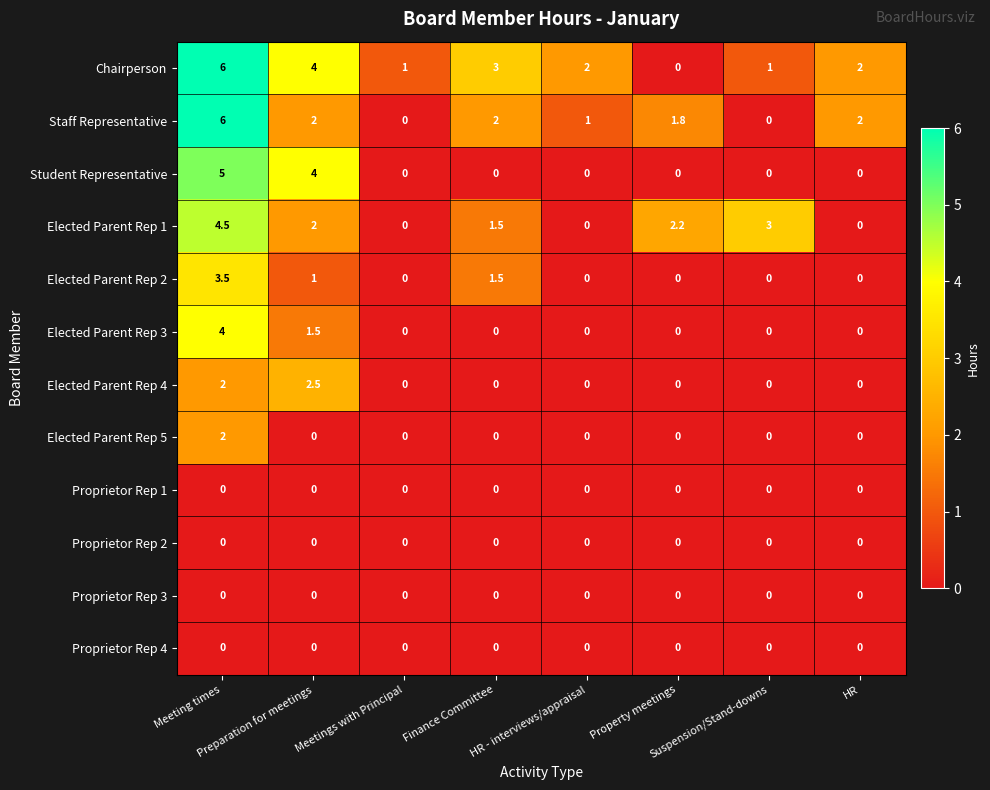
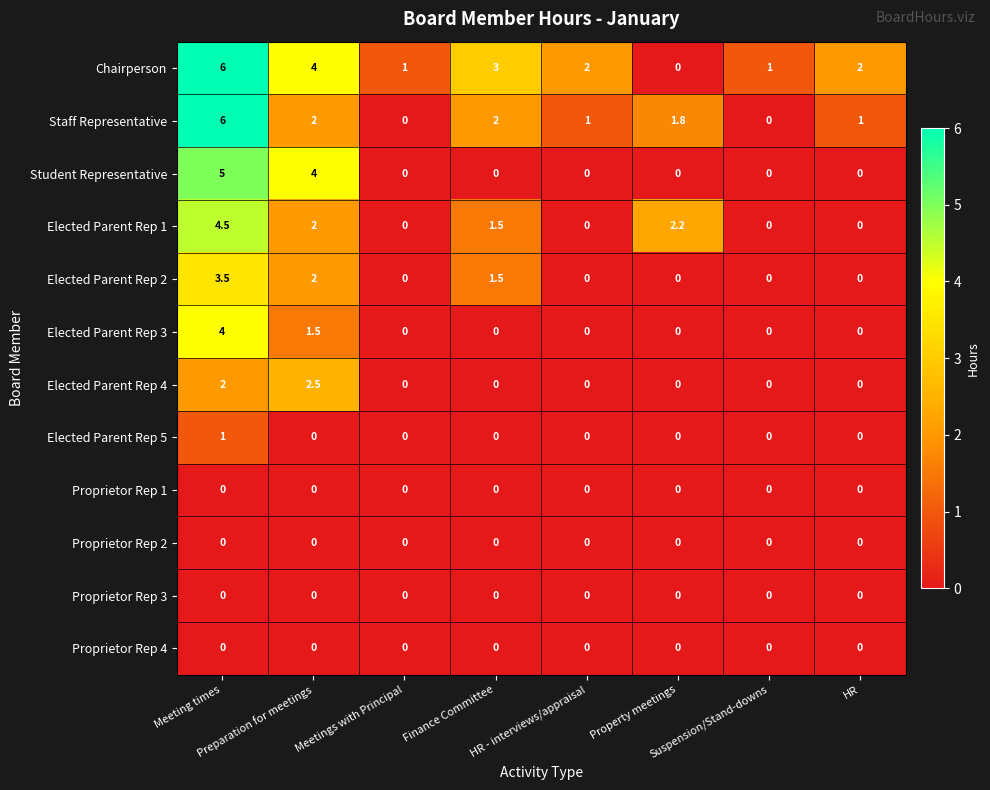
  {
    "Chairperson": {
      "Meeting times": 6,
      "Preparation for meetings": 4,
      "Meetings with Principal": 1,
      "Finance Committee": 3,
      "HR - interviews/appraisal": 2,
      "Property meetings": 0,
      "Suspension/Stand-downs": 1,
      "HR": 2
    },
    "Staff Representative": {
      "Meeting times": 6,
      "Preparation for meetings": 2,
      "Meetings with Principal": 0,
      "Finance Committee": 2,
      "HR - interviews/appraisal": 1,
      "Property meetings": 1.8,
      "Suspension/Stand-downs": 0,
-     "HR": 2
+     "HR": 1
    },
    "Student Representative": {
      "Meeting times": 5,
      "Preparation for meetings": 4,
      "Meetings with Principal": 0,
      "Finance Committee": 0,
      "HR - interviews/appraisal": 0,
      "Property meetings": 0,
      "Suspension/Stand-downs": 0,
      "HR": 0
    },
    "Elected Parent Rep 1": {
      "Meeting times": 4.5,
      "Preparation for meetings": 2,
      "Meetings with Principal": 0,
      "Finance Committee": 1.5,
      "HR - interviews/appraisal": 0,
      "Property meetings": 2.2,
-     "Suspension/Stand-downs": 3,
+     "Suspension/Stand-downs": 0,
      "HR": 0
    },
    "Elected Parent Rep 2": {
      "Meeting times": 3.5,
-     "Preparation for meetings": 1,
+     "Preparation for meetings": 2,
      "Meetings with Principal": 0,
      "Finance Committee": 1.5,
      "HR - interviews/appraisal": 0,
      "Property meetings": 0,
      "Suspension/Stand-downs": 0,
      "HR": 0
    },
    "Elected Parent Rep 3": {
      "Meeting times": 4,
      "Preparation for meetings": 1.5,
      "Meetings with Principal": 0,
      "Finance Committee": 0,
      "HR - interviews/appraisal": 0,
      "Property meetings": 0,
      "Suspension/Stand-downs": 0,
      "HR": 0
    },
    "Elected Parent Rep 4": {
      "Meeting times": 2,
      "Preparation for meetings": 2.5,
      "Meetings with Principal": 0,
      "Finance Committee": 0,
      "HR - interviews/appraisal": 0,
      "Property meetings": 0,
      "Suspension/Stand-downs": 0,
      "HR": 0
    },
    "Elected Parent Rep 5": {
-     "Meeting times": 2,
+     "Meeting times": 1,
      "Preparation for meetings": 0,
      "Meetings with Principal": 0,
      "Finance Committee": 0,
      "HR - interviews/appraisal": 0,
      "Property meetings": 0,
      "Suspension/Stand-downs": 0,
      "HR": 0
    },
    "Proprietor Rep 1": {
      "Meeting times": 0,
      "Preparation for meetings": 0,
      "Meetings with Principal": 0,
      "Finance Committee": 0,
      "HR - interviews/appraisal": 0,
      "Property meetings": 0,
      "Suspension/Stand-downs": 0,
      "HR": 0
    },
    "Proprietor Rep 2": {
      "Meeting times": 0,
      "Preparation for meetings": 0,
      "Meetings with Principal": 0,
      "Finance Committee": 0,
      "HR - interviews/appraisal": 0,
      "Property meetings": 0,
      "Suspension/Stand-downs": 0,
      "HR": 0
    },
    "Proprietor Rep 3": {
      "Meeting times": 0,
      "Preparation for meetings": 0,
      "Meetings with Principal": 0,
      "Finance Committee": 0,
      "HR - interviews/appraisal": 0,
      "Property meetings": 0,
      "Suspension/Stand-downs": 0,
      "HR": 0
    },
    "Proprietor Rep 4": {
      "Meeting times": 0,
      "Preparation for meetings": 0,
      "Meetings with Principal": 0,
      "Finance Committee": 0,
      "HR - interviews/appraisal": 0,
      "Property meetings": 0,
      "Suspension/Stand-downs": 0,
      "HR": 0
    }
  }
